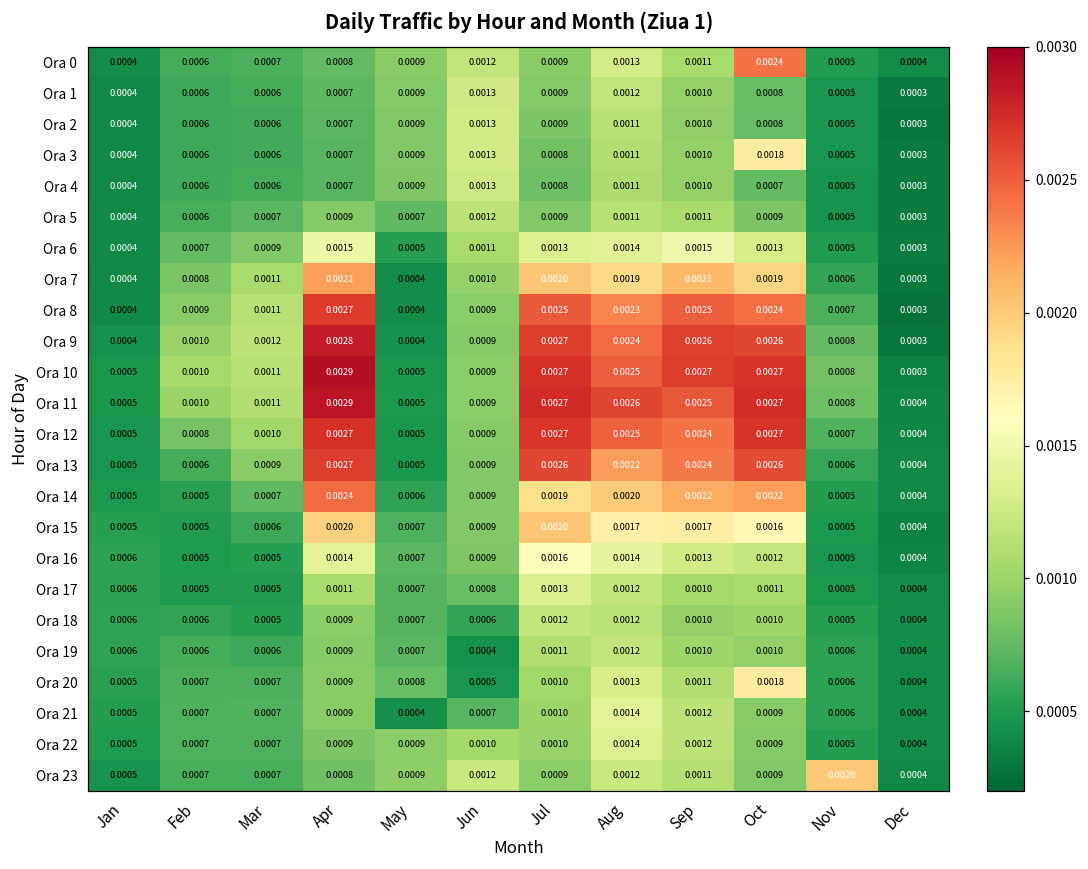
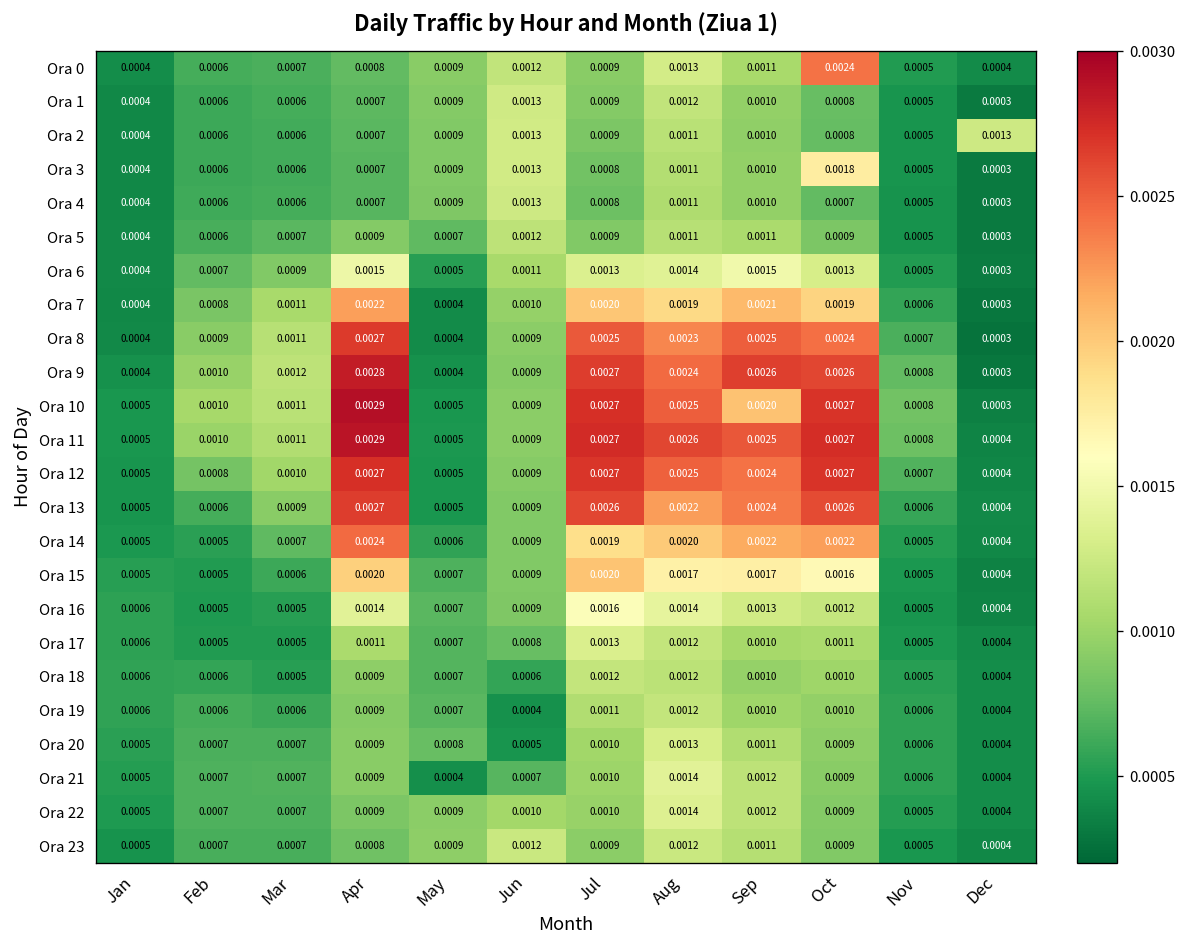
  {
    "Ora 2": {
      "Jan": 0.0004,
      "Feb": 0.0006,
      "Mar": 0.0006,
      "Apr": 0.0007,
      "May": 0.0009,
      "Jun": 0.0013,
      "Jul": 0.0009,
      "Aug": 0.0011,
      "Sep": 0.0010,
      "Oct": 0.0008,
      "Nov": 0.0005,
-     "Dec": 0.0003
+     "Dec": 0.0013
    },
    "Ora 10": {
      "Jan": 0.0005,
      "Feb": 0.0010,
      "Mar": 0.0011,
      "Apr": 0.0029,
      "May": 0.0005,
      "Jun": 0.0009,
      "Jul": 0.0027,
      "Aug": 0.0025,
-     "Sep": 0.0027,
+     "Sep": 0.0020,
      "Oct": 0.0027,
      "Nov": 0.0008,
      "Dec": 0.0003
    },
    "Ora 20": {
      "Jan": 0.0005,
      "Feb": 0.0007,
      "Mar": 0.0007,
      "Apr": 0.0009,
      "May": 0.0008,
      "Jun": 0.0005,
      "Jul": 0.0010,
      "Aug": 0.0013,
      "Sep": 0.0011,
-     "Oct": 0.0018,
+     "Oct": 0.0009,
      "Nov": 0.0006,
      "Dec": 0.0004
    },
    "Ora 23": {
      "Jan": 0.0005,
      "Feb": 0.0007,
      "Mar": 0.0007,
      "Apr": 0.0008,
      "May": 0.0009,
      "Jun": 0.0012,
      "Jul": 0.0009,
      "Aug": 0.0012,
      "Sep": 0.0011,
      "Oct": 0.0009,
-     "Nov": 0.0020,
+     "Nov": 0.0005,
      "Dec": 0.0004
    }
  }
